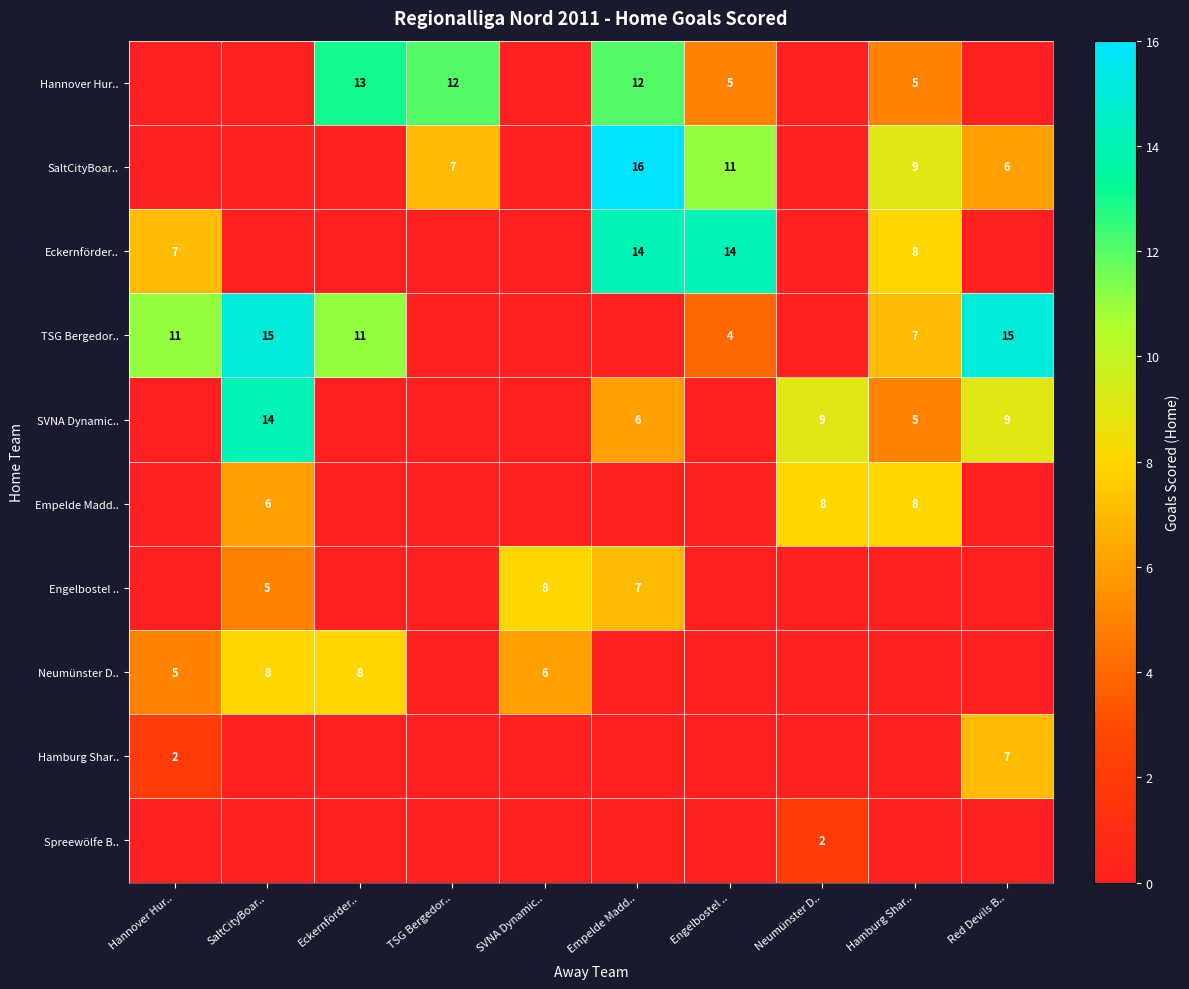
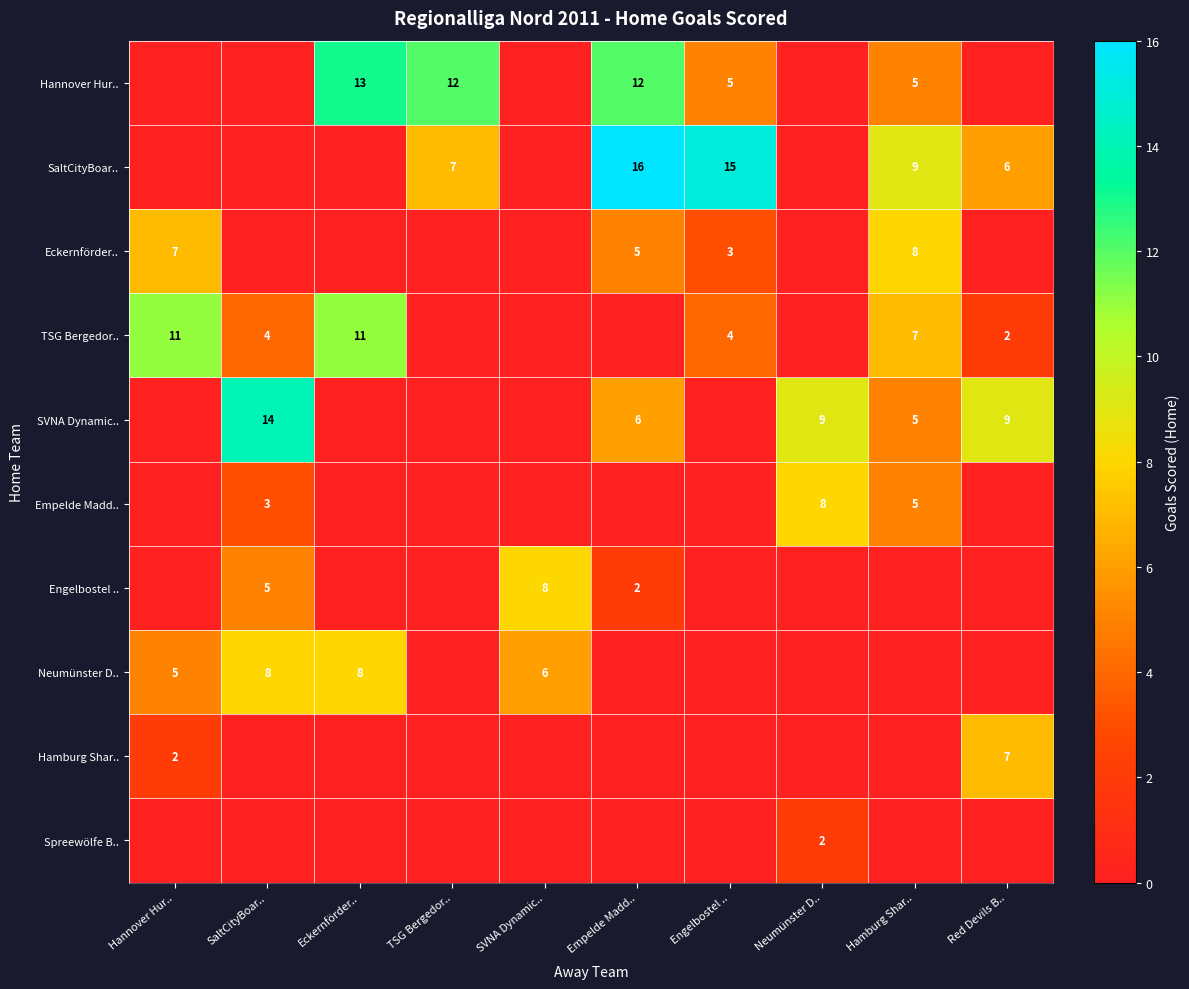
  {
    "Hannover Hur..": {
      "Eckernförder..": 13,
      "TSG Bergedor..": 12,
      "Empelde Madd..": 12,
      "Engelbostel ..": 5,
      "Hamburg Shar..": 5
    },
    "SaltCityBoar..": {
      "TSG Bergedor..": 7,
      "Empelde Madd..": 16,
-     "Engelbostel ..": 11,
+     "Engelbostel ..": 15,
      "Hamburg Shar..": 9,
      "Red Devils B..": 6
    },
    "Eckernförder..": {
      "Hannover Hur..": 7,
-     "Empelde Madd..": 14,
-     "Engelbostel ..": 14,
+     "Empelde Madd..": 5,
+     "Engelbostel ..": 3,
      "Hamburg Shar..": 8
    },
    "TSG Bergedor..": {
      "Hannover Hur..": 11,
-     "SaltCityBoar..": 15,
+     "SaltCityBoar..": 4,
      "Eckernförder..": 11,
      "Engelbostel ..": 4,
      "Hamburg Shar..": 7,
-     "Red Devils B..": 15
+     "Red Devils B..": 2
    },
    "SVNA Dynamic..": {
      "SaltCityBoar..": 14,
      "Empelde Madd..": 6,
      "Neumünster D..": 9,
      "Hamburg Shar..": 5,
      "Red Devils B..": 9
    },
    "Empelde Madd..": {
-     "SaltCityBoar..": 6,
+     "SaltCityBoar..": 3,
      "Neumünster D..": 8,
-     "Hamburg Shar..": 8
+     "Hamburg Shar..": 5
    },
    "Engelbostel ..": {
      "SaltCityBoar..": 5,
      "SVNA Dynamic..": 8,
-     "Empelde Madd..": 7
+     "Empelde Madd..": 2
    },
    "Neumünster D..": {
      "Hannover Hur..": 5,
      "SaltCityBoar..": 8,
      "Eckernförder..": 8,
      "SVNA Dynamic..": 6
    },
    "Hamburg Shar..": {
      "Hannover Hur..": 2,
      "Red Devils B..": 7
    },
    "Spreewölfe B..": {
      "Neumünster D..": 2
    }
  }
